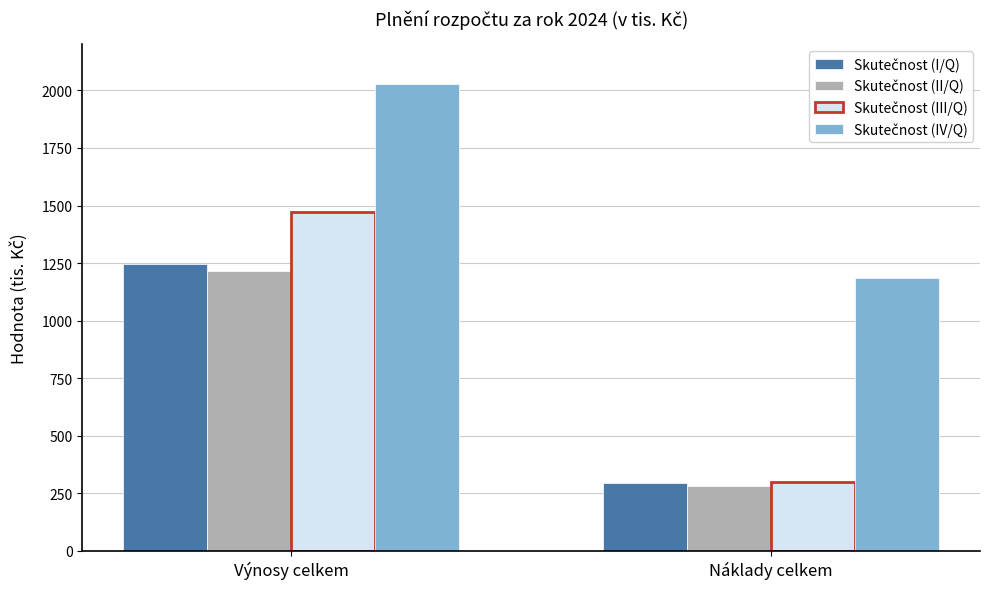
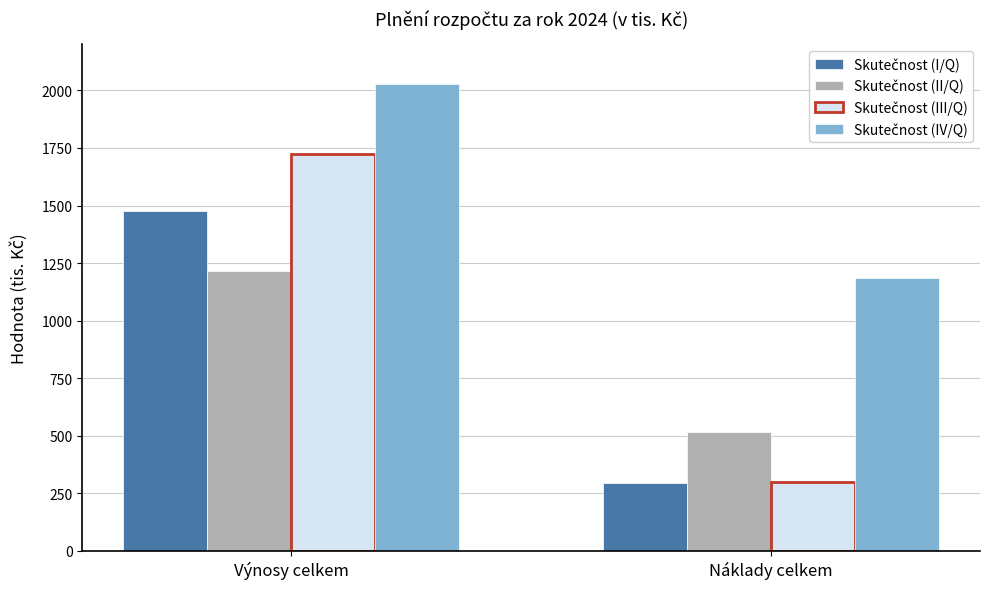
  {
    "Skutečnost (I/Q)": {
-     "Výnosy celkem": 1240,
+     "Výnosy celkem": 1480,
      "Náklady celkem": 300
    },
    "Skutečnost (II/Q)": {
      "Výnosy celkem": 1220,
-     "Náklady celkem": 280
+     "Náklady celkem": 520
    },
    "Skutečnost (III/Q)": {
-     "Výnosy celkem": 1470,
+     "Výnosy celkem": 1720,
      "Náklady celkem": 300
    },
    "Skutečnost (IV/Q)": {
      "Výnosy celkem": 2030,
      "Náklady celkem": 1190
    }
  }
